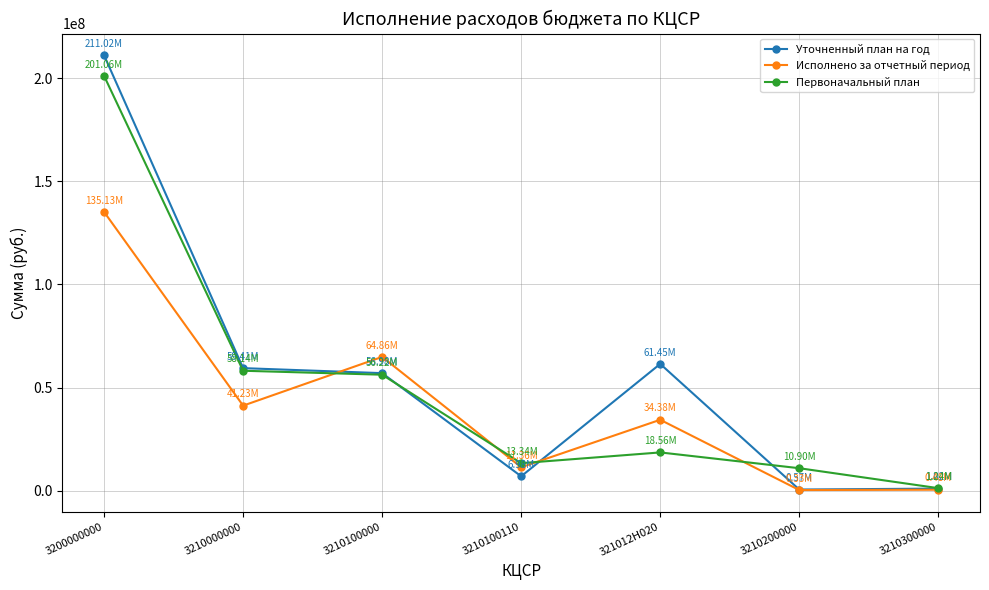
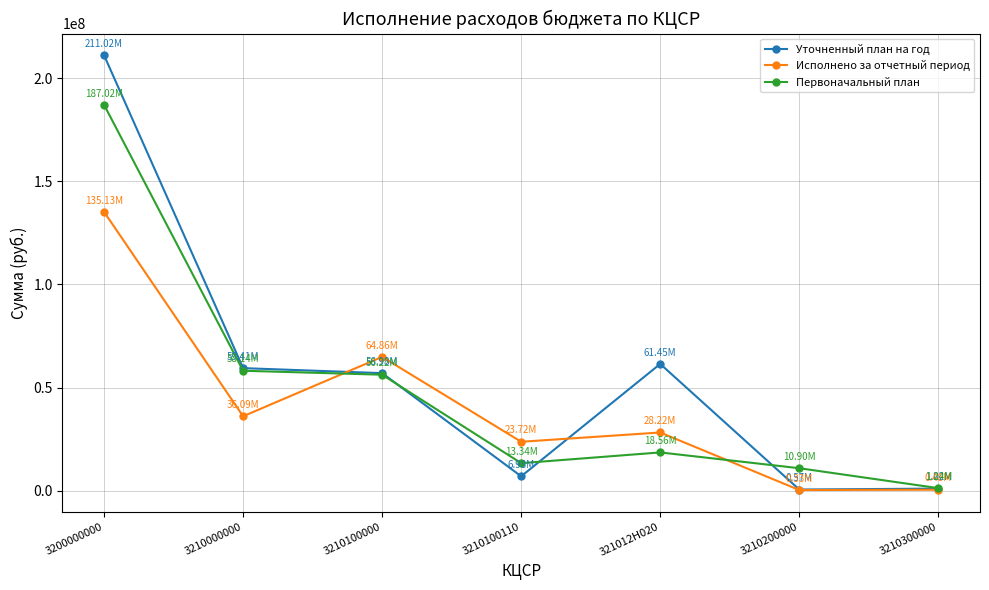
  {
    "Уточненный план на год": {
      "3200000000": "211.02M",
      "321012Н020": "61.45M"
    },
    "Исполнено за отчетный период": {
      "3200000000": "135.13M",
-     "3210000000": "41.23M",
+     "3210000000": "36.09M",
      "3210100000": "64.86M",
-     "3210100110": "11.36M",
-     "321012Н020": "34.38M"
+     "3210100110": "23.72M",
+     "321012Н020": "28.22M"
    },
    "Первоначальный план": {
-     "3200000000": "201.06M",
+     "3200000000": "187.02M",
      "3210100110": "13.34M",
      "321012Н020": "18.56M",
      "3210200000": "10.90M"
    }
  }
